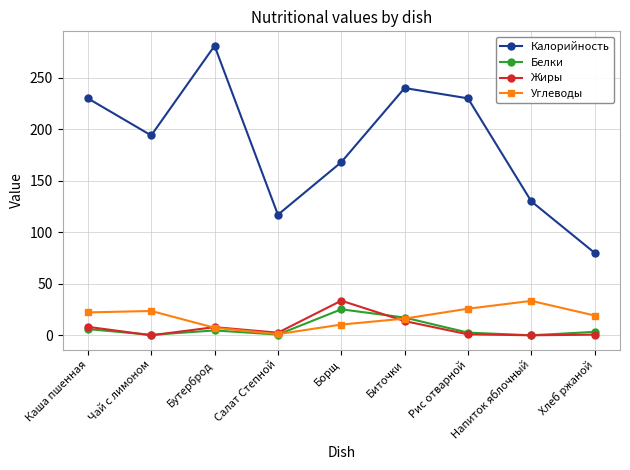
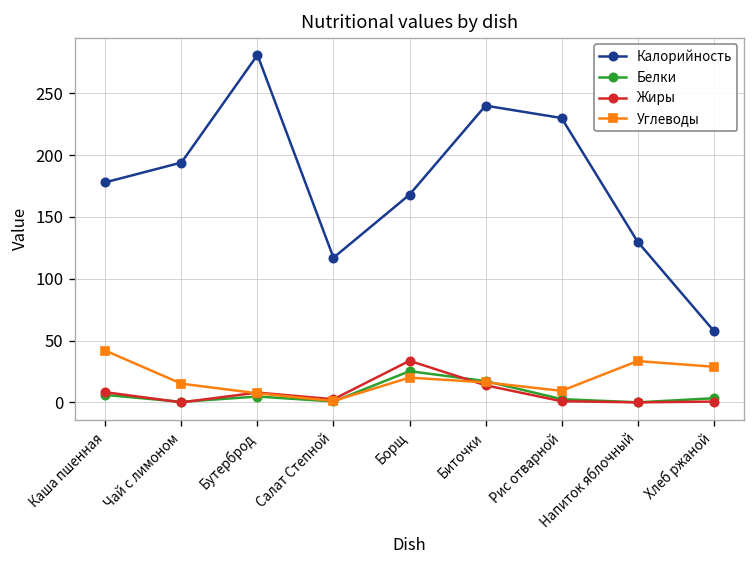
  {
    "Калорийность": {
-     "Каша пшенная": 230,
+     "Каша пшенная": 178,
      "Чай с лимоном": 194,
      "Бутерброд": 281,
      "Салат Степной": 117,
      "Борщ": 168,
      "Биточки": 240,
      "Рис отварной": 230,
      "Напиток яблочный": 130,
-     "Хлеб ржаной": 80
+     "Хлеб ржаной": 58
    },
    "Белки": {
      "Бутерброд": 5,
      "Борщ": 25,
      "Хлеб ржаной": 3
    },
    "Жиры": {
      "Борщ": 34,
      "Хлеб ржаной": 1
    },
    "Углеводы": {
-     "Каша пшенная": 22,
-     "Чай с лимоном": 24,
-     "Борщ": 10,
-     "Рис отварной": 26,
+     "Каша пшенная": 42,
+     "Чай с лимоном": 15,
+     "Борщ": 20,
+     "Рис отварной": 9,
      "Напиток яблочный": 33,
-     "Хлеб ржаной": 19
+     "Хлеб ржаной": 29
    }
  }
